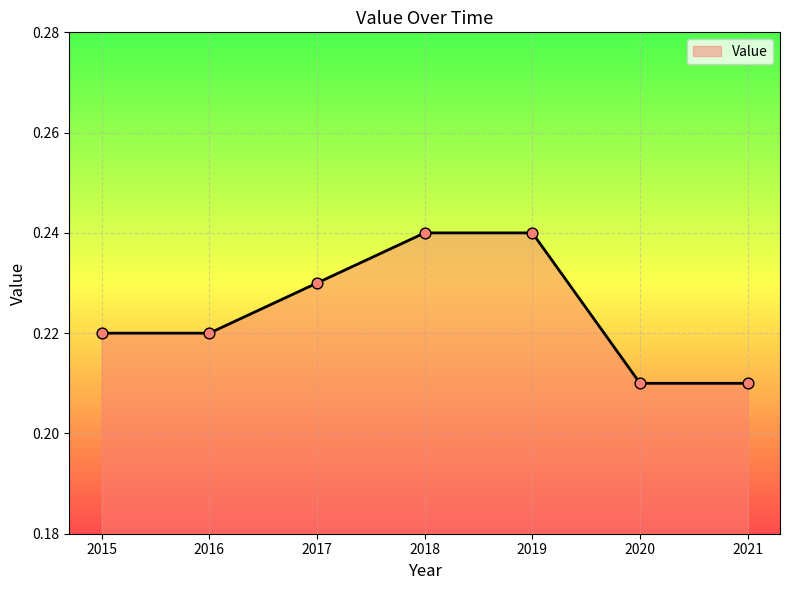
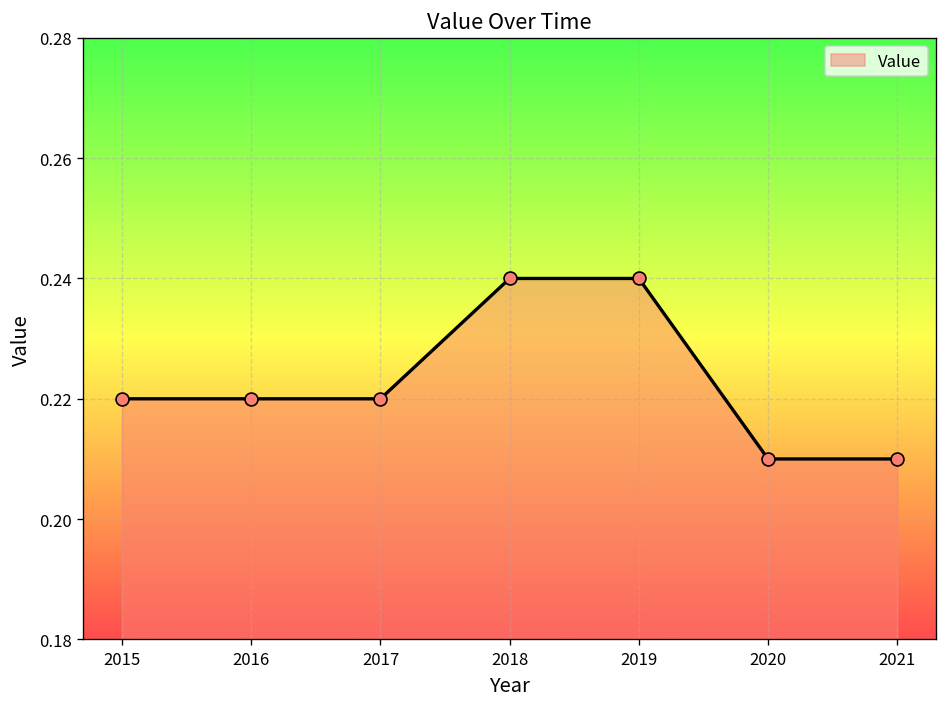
  {
    "2015": 0.22,
    "2016": 0.22,
-   "2017": 0.23,
+   "2017": 0.22,
    "2018": 0.24,
    "2019": 0.24,
    "2020": 0.21,
    "2021": 0.21
  }
